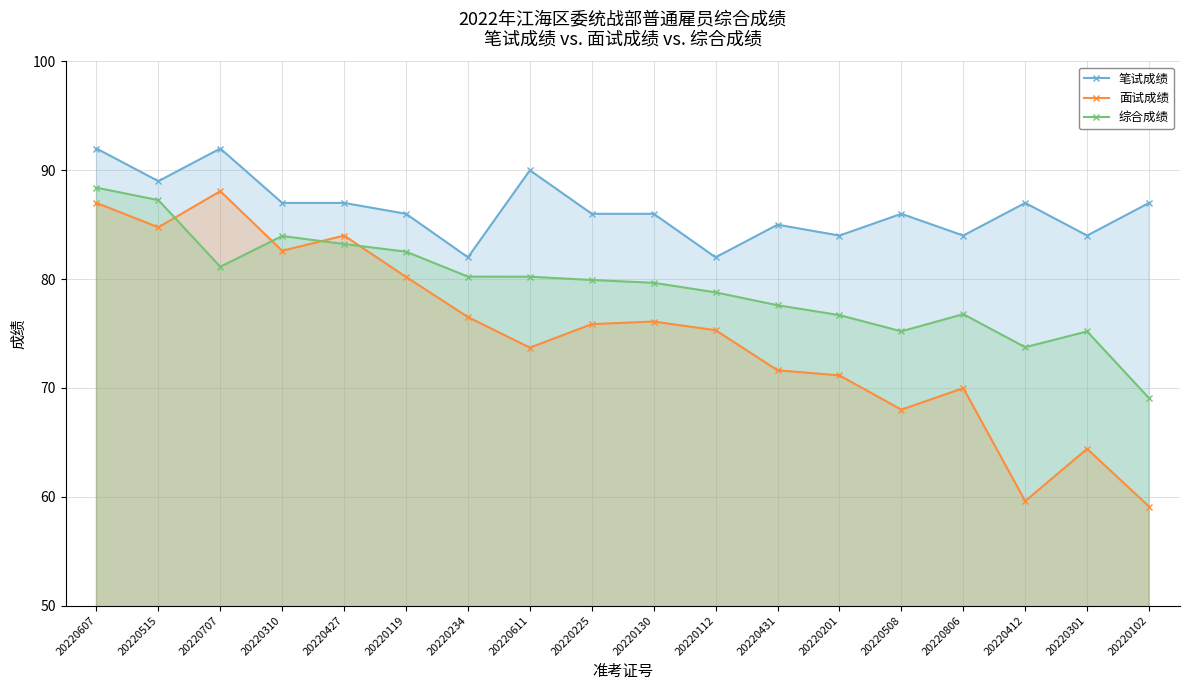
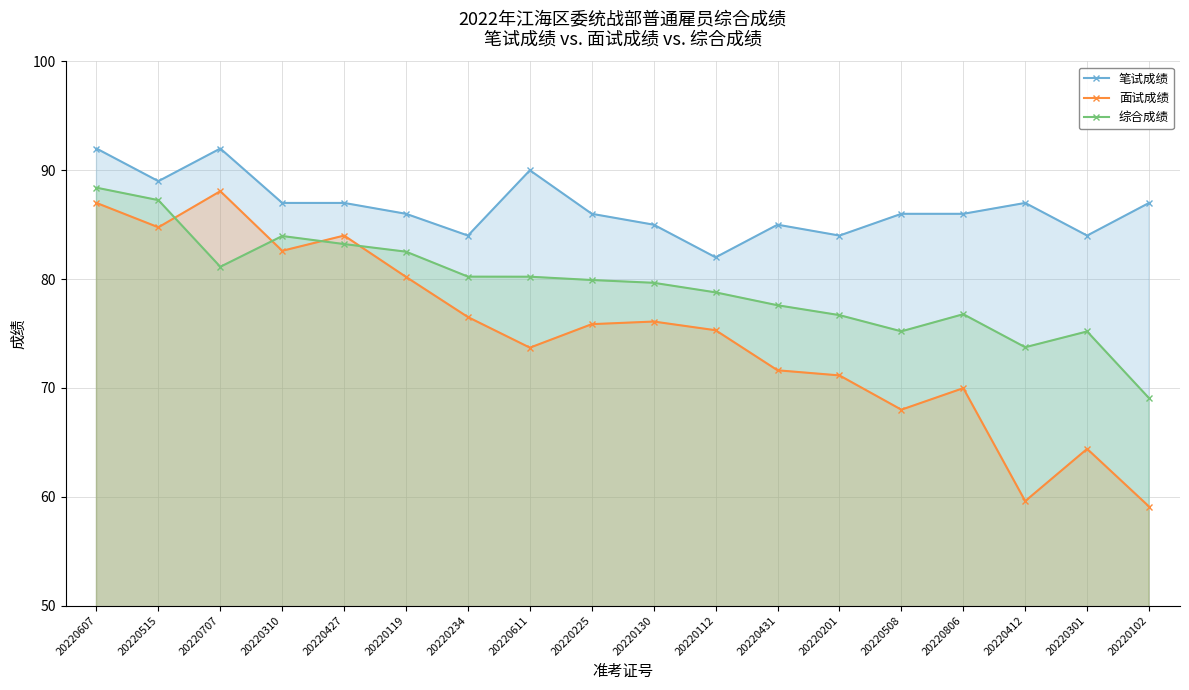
  {
    "笔试成绩": {
      "20220607": 92,
      "20220515": 89,
      "20220707": 92,
      "20220310": 87,
      "20220427": 87,
      "20220119": 86,
-     "20220234": 82,
+     "20220234": 84,
      "20220611": 90,
      "20220225": 86,
-     "20220130": 86,
+     "20220130": 85,
      "20220112": 82,
      "20220431": 85,
      "20220201": 84,
      "20220508": 86,
-     "20220806": 84,
+     "20220806": 86,
      "20220412": 87,
      "20220301": 84,
      "20220102": 87
    },
    "面试成绩": {
      "20220607": 87,
      "20220515": 84.8,
      "20220707": 88,
      "20220310": 82.6,
      "20220427": 84,
      "20220119": 80,
      "20220234": 76.5,
      "20220611": 73.7,
      "20220225": 76,
      "20220130": 76,
      "20220112": 75.3,
      "20220431": 71.6,
      "20220201": 71,
      "20220508": 68,
      "20220806": 70,
      "20220412": 59.6,
      "20220301": 64.4,
      "20220102": 59
    },
    "综合成绩": {
      "20220607": 88.4,
      "20220515": 87.3,
      "20220707": 81,
      "20220310": 84,
      "20220427": 83,
      "20220119": 82.5,
      "20220234": 80,
      "20220611": 80,
      "20220225": 80,
      "20220130": 79.7,
      "20220112": 79,
      "20220431": 77.6,
      "20220201": 76.7,
      "20220508": 75,
      "20220806": 77,
      "20220412": 73.7,
      "20220301": 75,
      "20220102": 69
    }
  }
